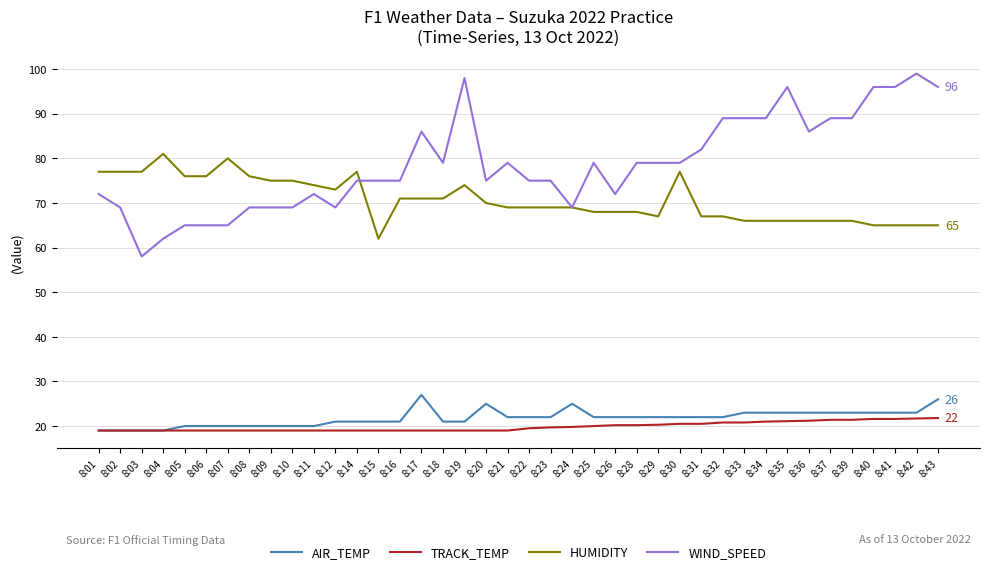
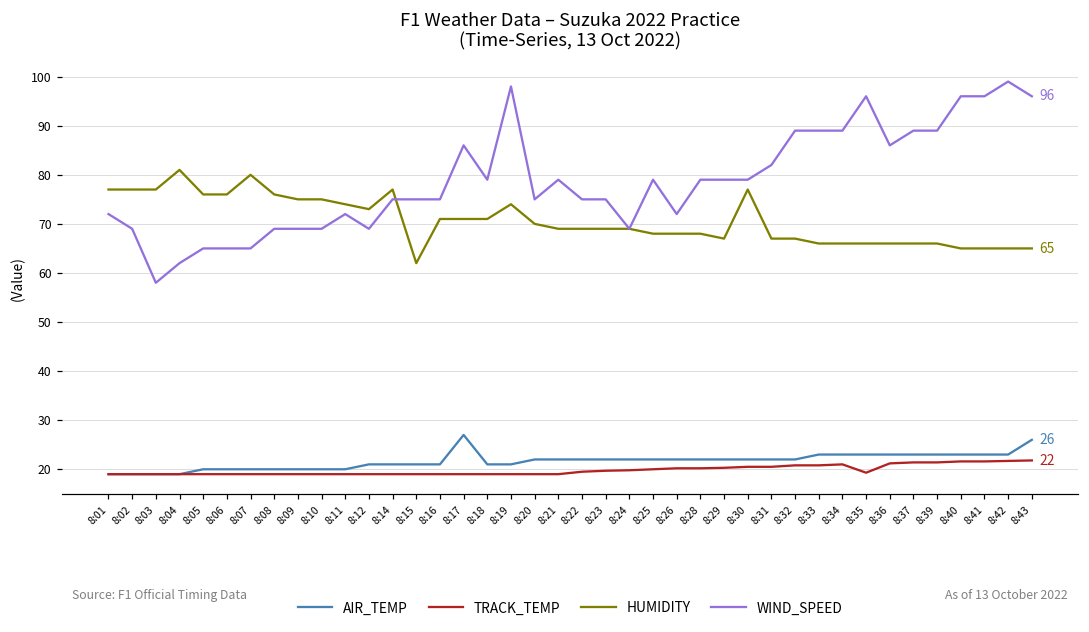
  {
    "AIR_TEMP": {
      "8:05": 20,
      "8:06": 20,
      "8:07": 20,
      "8:08": 20,
      "8:09": 20,
      "8:10": 20,
      "8:11": 20,
      "8:12": 21,
      "8:14": 21,
      "8:15": 21,
      "8:16": 21,
      "8:17": 27,
      "8:18": 21,
      "8:19": 21,
-     "8:20": 25,
+     "8:20": 22,
      "8:21": 22,
      "8:22": 22,
      "8:23": 22,
-     "8:24": 25,
+     "8:24": 22,
      "8:25": 22,
      "8:26": 22,
      "8:28": 22,
      "8:29": 22,
      "8:30": 22,
      "8:31": 22,
      "8:32": 22,
      "8:33": 23,
      "8:34": 23,
      "8:35": 23,
      "8:36": 23,
      "8:37": 23,
      "8:39": 23,
      "8:40": 23,
      "8:41": 23,
      "8:42": 23
    },
    "TRACK_TEMP": {
      "8:05": 19,
      "8:06": 19,
      "8:07": 19,
      "8:08": 19,
      "8:09": 19,
      "8:10": 19,
      "8:11": 19,
      "8:12": 19,
      "8:14": 19,
      "8:15": 19,
      "8:16": 19,
      "8:17": 19,
      "8:18": 19,
      "8:19": 19,
      "8:20": 19,
      "8:21": 19,
      "8:22": 20,
      "8:23": 20,
      "8:24": 20,
      "8:25": 20,
      "8:26": 20,
      "8:28": 20,
      "8:29": 20,
      "8:30": 21,
      "8:31": 21,
      "8:32": 21,
      "8:33": 21,
      "8:34": 21,
-     "8:35": 21,
+     "8:35": 19,
      "8:36": 21,
      "8:37": 21,
      "8:39": 21,
      "8:40": 22,
      "8:41": 22
    },
    "HUMIDITY": {
      "8:43": 65
    },
    "WIND_SPEED": {
      "8:43": 96
    }
  }
